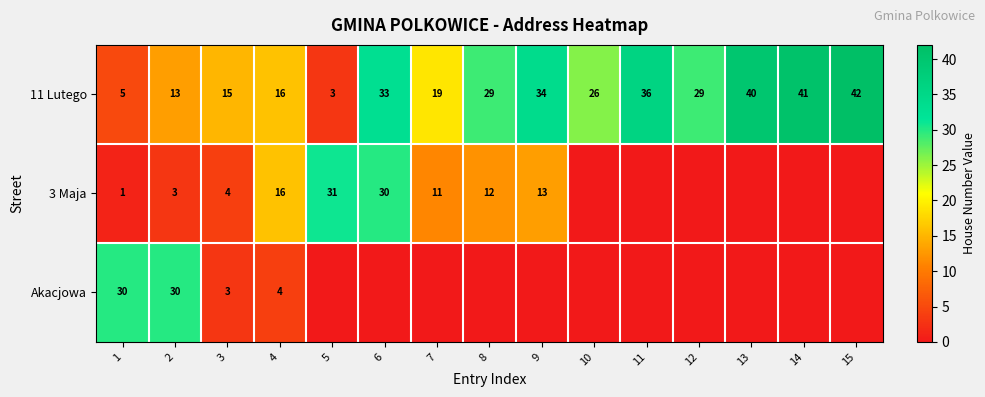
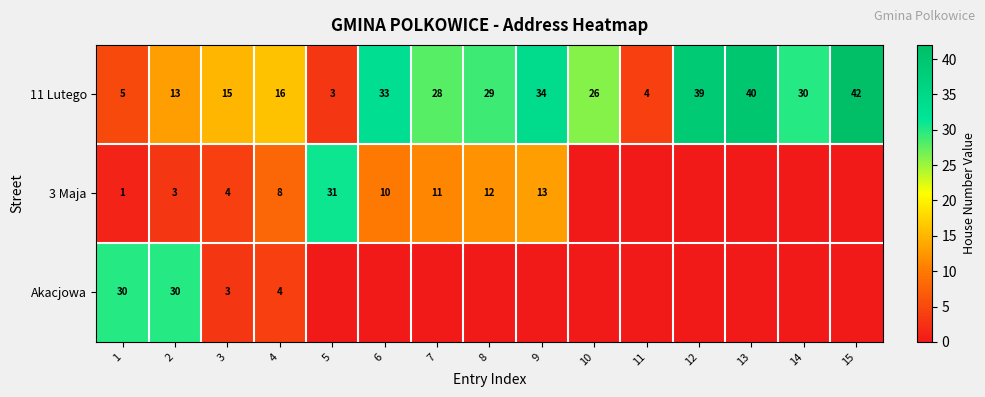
  {
    "11 Lutego": {
      "1": 5,
      "2": 13,
      "3": 15,
      "4": 16,
      "5": 3,
      "6": 33,
-     "7": 19,
+     "7": 28,
      "8": 29,
      "9": 34,
      "10": 26,
-     "11": 36,
-     "12": 29,
+     "11": 4,
+     "12": 39,
      "13": 40,
-     "14": 41,
+     "14": 30,
      "15": 42
    },
    "3 Maja": {
      "1": 1,
      "2": 3,
      "3": 4,
-     "4": 16,
+     "4": 8,
      "5": 31,
-     "6": 30,
+     "6": 10,
      "7": 11,
      "8": 12,
      "9": 13
    },
    "Akacjowa": {
      "1": 30,
      "2": 30,
      "3": 3,
      "4": 4
    }
  }
